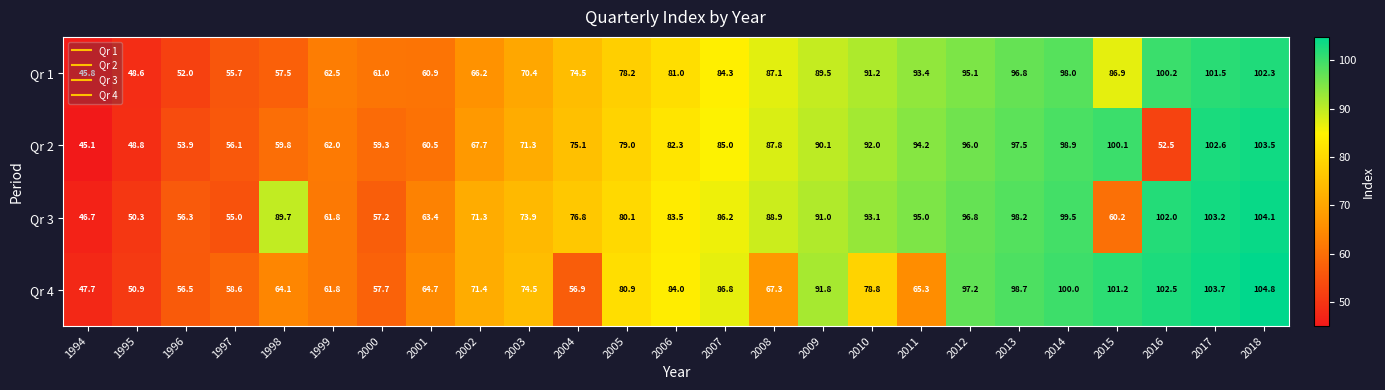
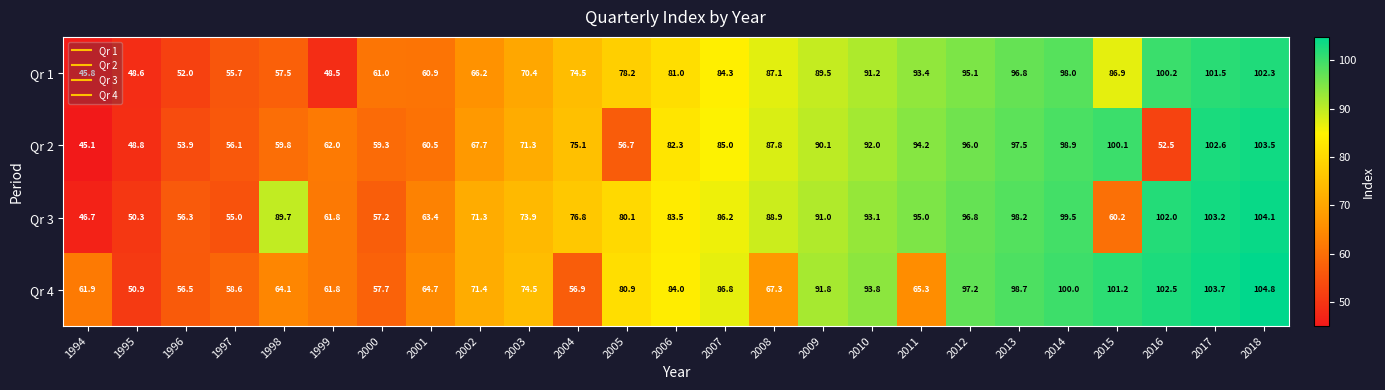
  {
    "Qr 1": {
      "1995": 48.6,
      "1996": 52.0,
      "1997": 55.7,
      "1998": 57.5,
-     "1999": 62.5,
+     "1999": 48.5,
      "2000": 61.0,
      "2001": 60.9,
      "2002": 66.2,
      "2003": 70.4,
      "2004": 74.5,
      "2005": 78.2,
      "2006": 81.0,
      "2007": 84.3,
      "2008": 87.1,
      "2009": 89.5,
      "2010": 91.2,
      "2011": 93.4,
      "2012": 95.1,
      "2013": 96.8,
      "2014": 98.0,
      "2015": 86.9,
      "2016": 100.2,
      "2017": 101.5,
      "2018": 102.3
    },
    "Qr 2": {
      "1994": 45.1,
      "1995": 48.8,
      "1996": 53.9,
      "1997": 56.1,
      "1998": 59.8,
      "1999": 62.0,
      "2000": 59.3,
      "2001": 60.5,
      "2002": 67.7,
      "2003": 71.3,
      "2004": 75.1,
-     "2005": 79.0,
+     "2005": 56.7,
      "2006": 82.3,
      "2007": 85.0,
      "2008": 87.8,
      "2009": 90.1,
      "2010": 92.0,
      "2011": 94.2,
      "2012": 96.0,
      "2013": 97.5,
      "2014": 98.9,
      "2015": 100.1,
      "2016": 52.5,
      "2017": 102.6,
      "2018": 103.5
    },
    "Qr 3": {
      "1994": 46.7,
      "1995": 50.3,
      "1996": 56.3,
      "1997": 55.0,
      "1998": 89.7,
      "1999": 61.8,
      "2000": 57.2,
      "2001": 63.4,
      "2002": 71.3,
      "2003": 73.9,
      "2004": 76.8,
      "2005": 80.1,
      "2006": 83.5,
      "2007": 86.2,
      "2008": 88.9,
      "2009": 91.0,
      "2010": 93.1,
      "2011": 95.0,
      "2012": 96.8,
      "2013": 98.2,
      "2014": 99.5,
      "2015": 60.2,
      "2016": 102.0,
      "2017": 103.2,
      "2018": 104.1
    },
    "Qr 4": {
-     "1994": 47.7,
+     "1994": 61.9,
      "1995": 50.9,
      "1996": 56.5,
      "1997": 58.6,
      "1998": 64.1,
      "1999": 61.8,
      "2000": 57.7,
      "2001": 64.7,
      "2002": 71.4,
      "2003": 74.5,
      "2004": 56.9,
      "2005": 80.9,
      "2006": 84.0,
      "2007": 86.8,
      "2008": 67.3,
      "2009": 91.8,
-     "2010": 78.8,
+     "2010": 93.8,
      "2011": 65.3,
      "2012": 97.2,
      "2013": 98.7,
      "2014": 100.0,
      "2015": 101.2,
      "2016": 102.5,
      "2017": 103.7,
      "2018": 104.8
    }
  }
